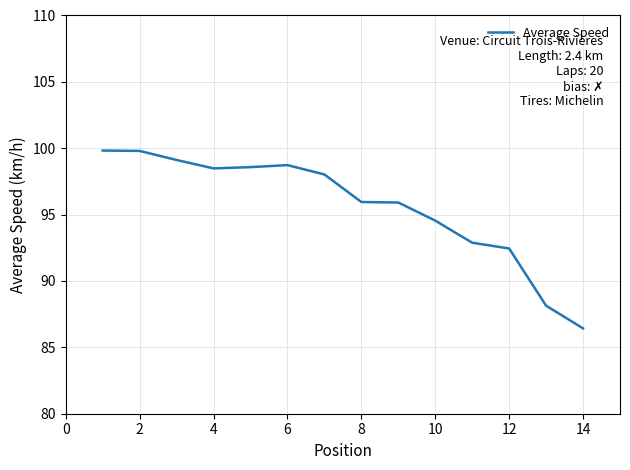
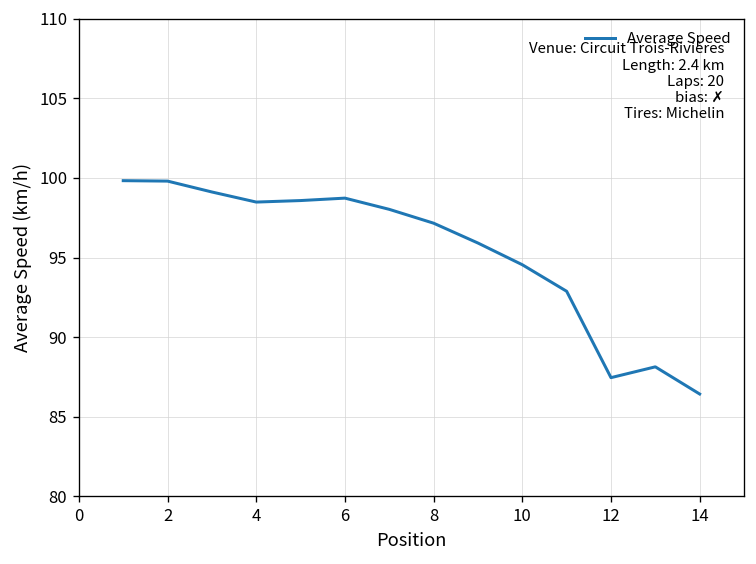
  {
    "2": 99.8,
    "4": 98.5,
    "6": 98.7,
-   "8": 95.9,
+   "8": 97.2,
    "10": 94.5,
-   "12": 92.4,
+   "12": 87.5,
    "14": 86.4
  }
